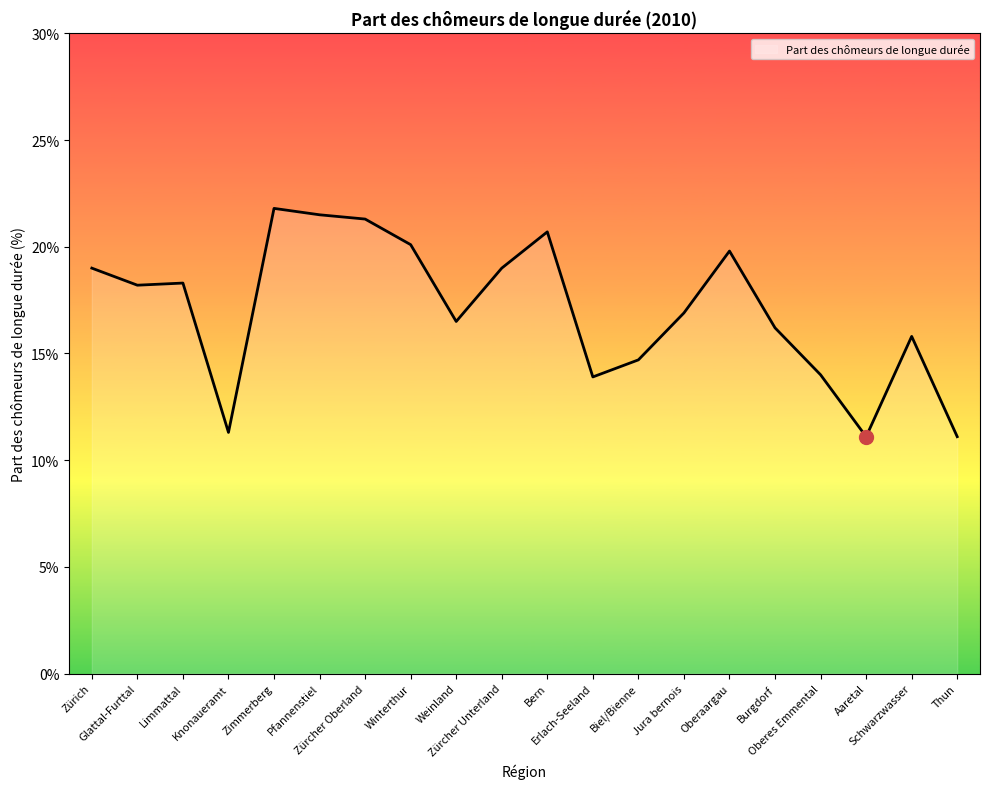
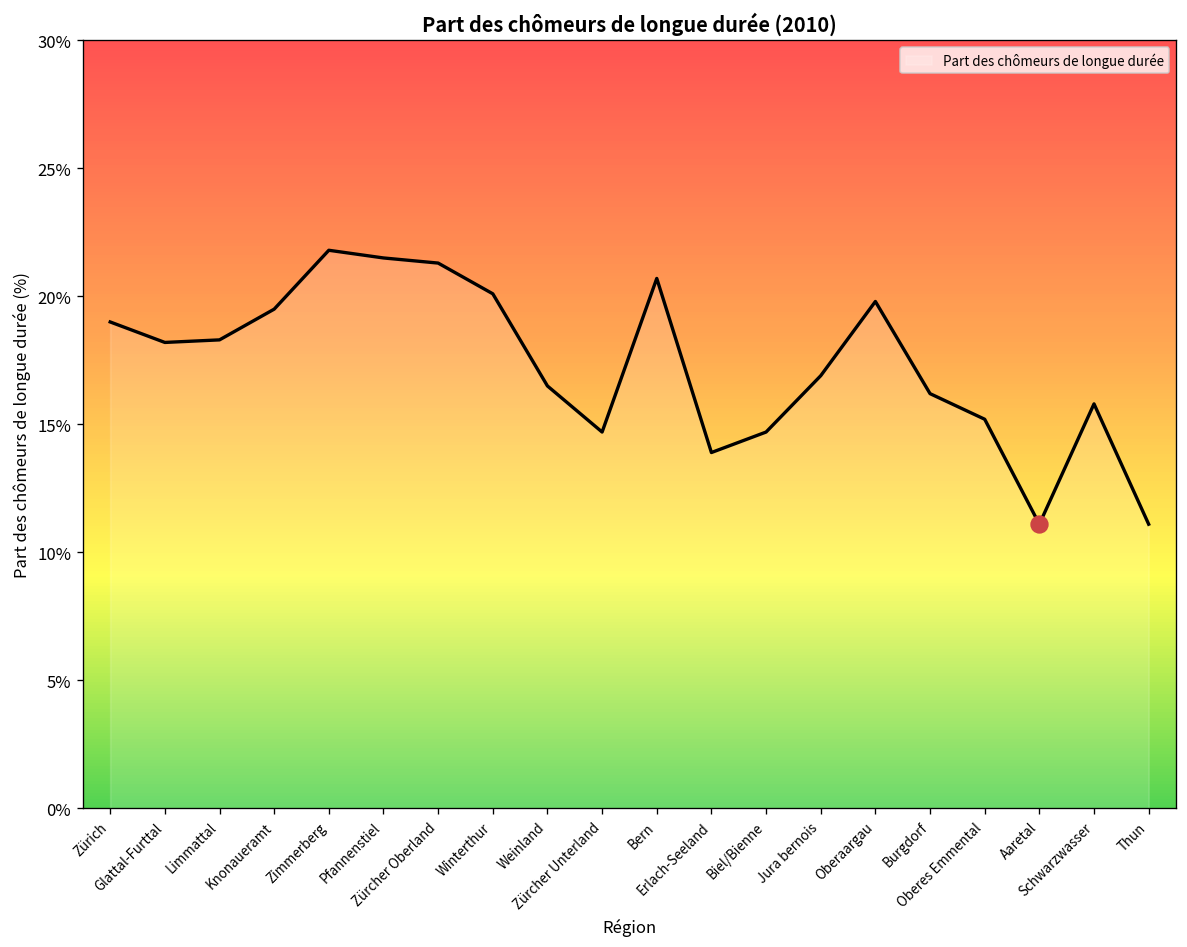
  {
    "Part des chômeurs de longue durée": {
      "Zürich": "19.0%",
      "Glattal-Furttal": "18.2%",
      "Limmattal": "18.3%",
-     "Knonaueramt": "11.3%",
+     "Knonaueramt": "19.5%",
      "Zimmerberg": "21.8%",
      "Pfannenstiel": "21.5%",
      "Zürcher Oberland": "21.3%",
      "Winterthur": "20.1%",
      "Weinland": "16.5%",
-     "Zürcher Unterland": "19.0%",
+     "Zürcher Unterland": "14.7%",
      "Bern": "20.7%",
      "Erlach-Seeland": "13.9%",
      "Biel/Bienne": "14.7%",
      "Jura bernois": "16.9%",
      "Oberaargau": "19.8%",
      "Burgdorf": "16.2%",
-     "Oberes Emmental": "14.0%",
+     "Oberes Emmental": "15.2%",
      "Schwarzwasser": "15.8%",
      "Thun": "11.1%"
    }
  }
